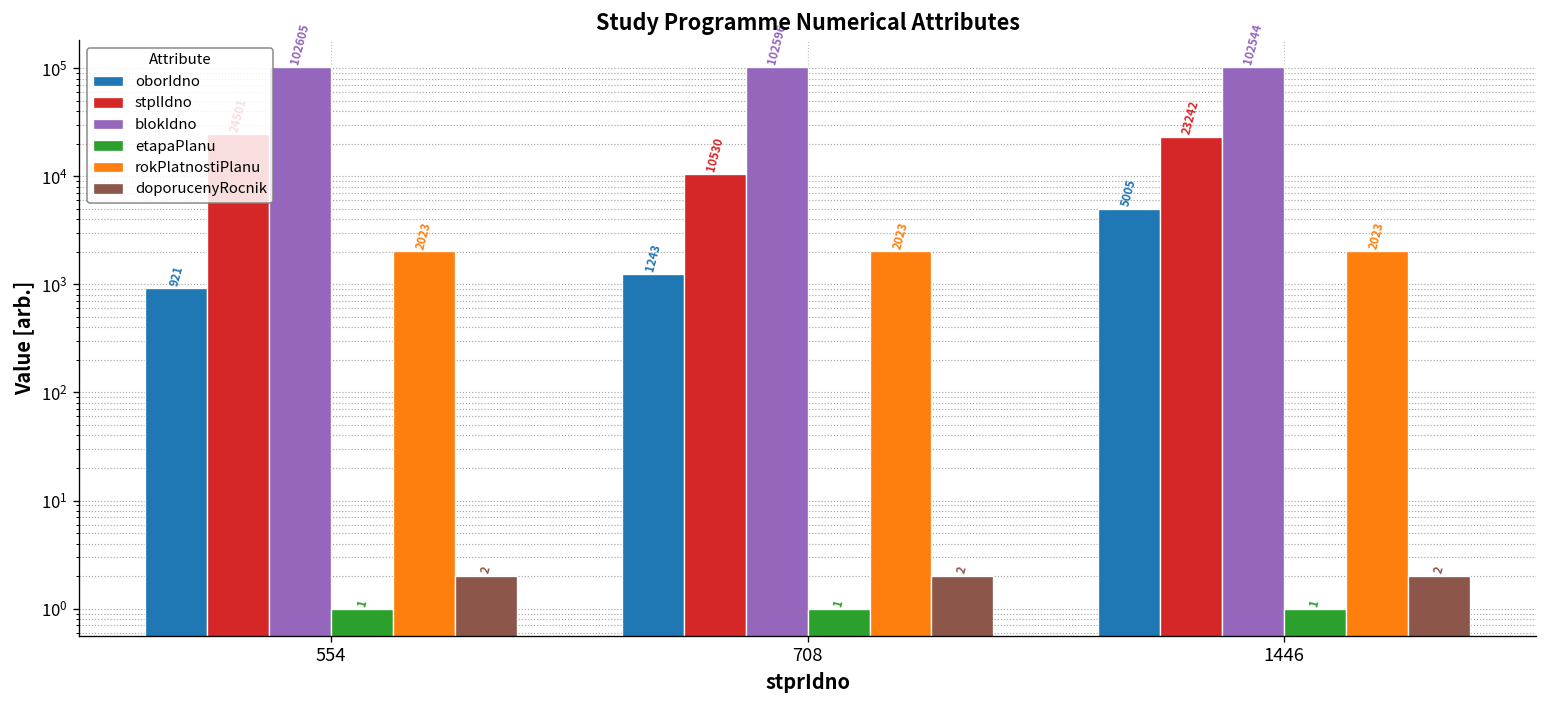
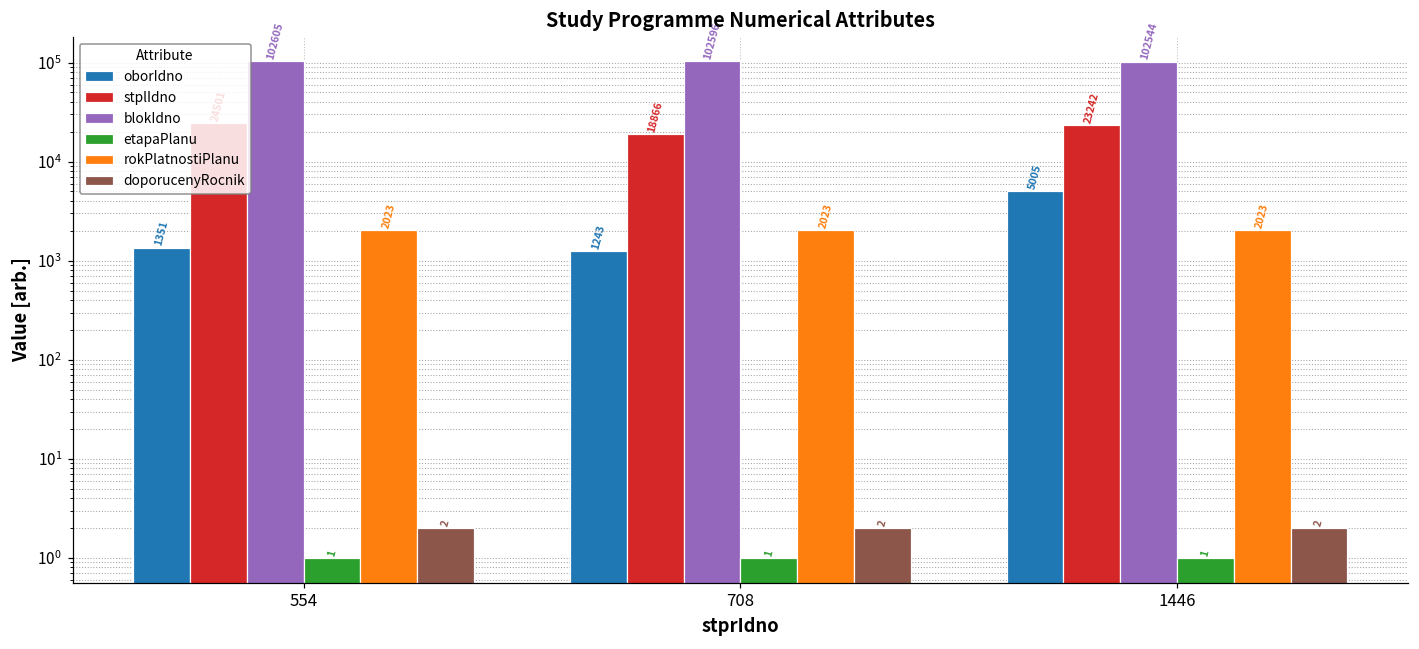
  {
    "oborIdno": {
-     "554": 921,
+     "554": 1351,
      "708": 1243,
      "1446": 5005
    },
    "stplIdno": {
-     "708": 10530,
+     "708": 18866,
      "1446": 23242
    },
    "blokIdno": {
      "554": 102605,
      "708": 102596,
      "1446": 102544
    },
    "etapaPlanu": {
      "554": 1,
      "708": 1,
      "1446": 1
    },
    "rokPlatnostiPlanu": {
      "554": 2023,
      "708": 2023,
      "1446": 2023
    },
    "doporucenyRocnik": {
      "554": 2,
      "708": 2,
      "1446": 2
    }
  }
